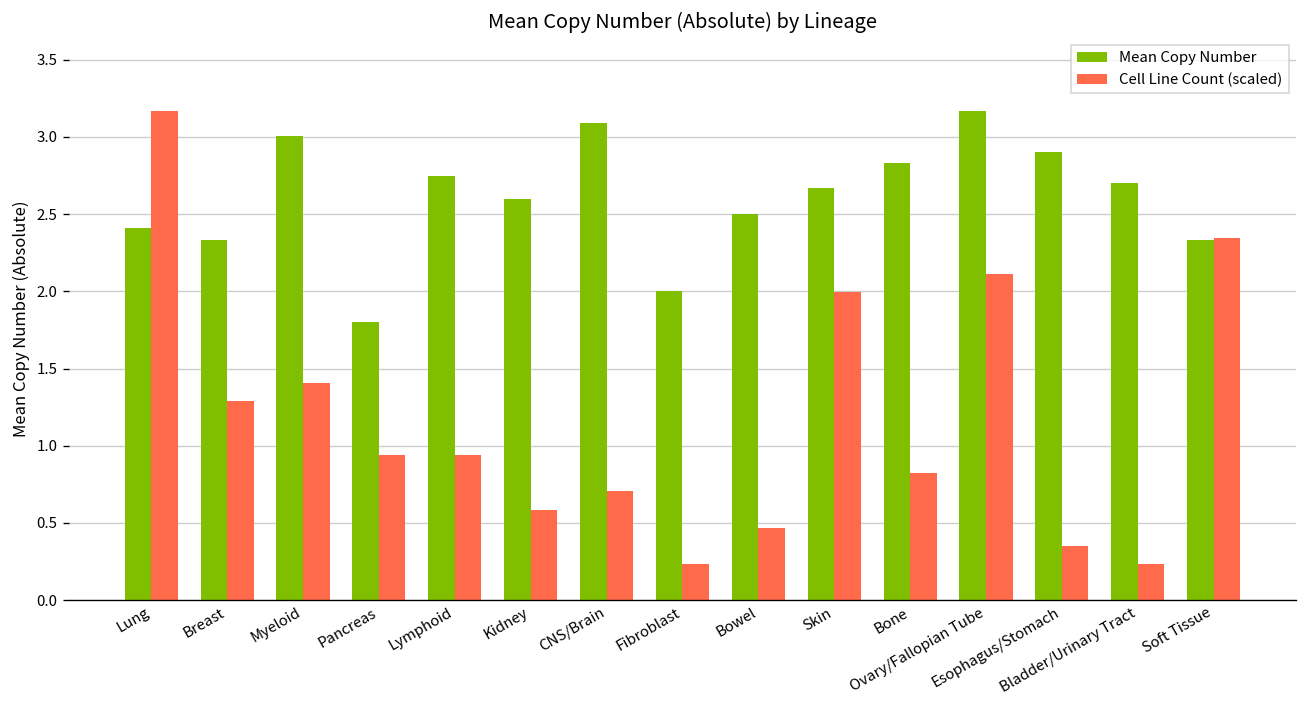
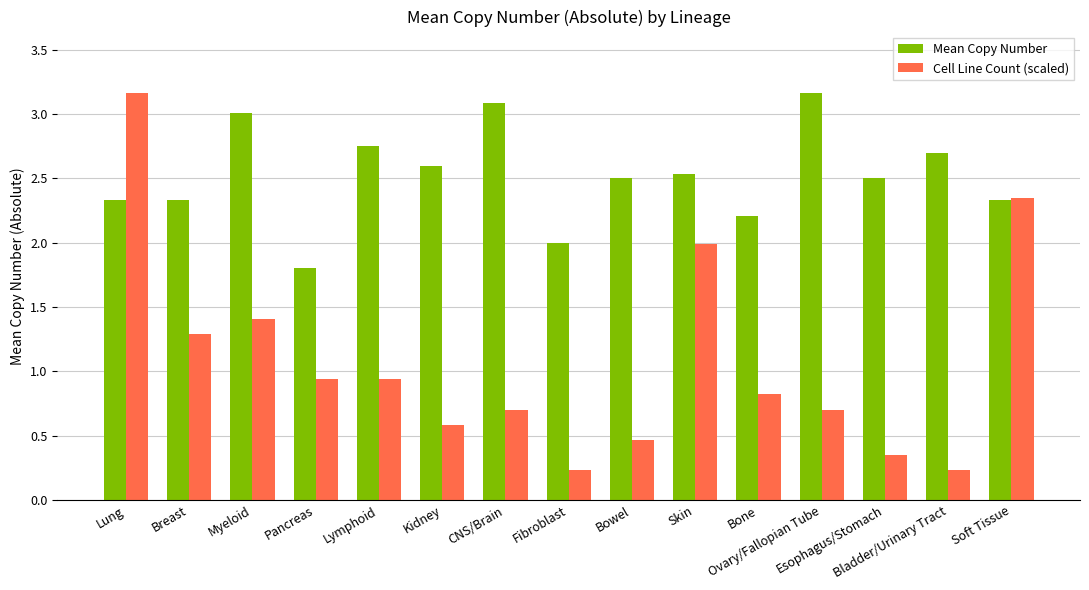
  {
    "Mean Copy Number": {
-     "Lung": 2.41,
+     "Lung": 2.33,
      "Breast": 2.33,
      "Myeloid": 3.01,
      "Pancreas": 1.80,
      "Lymphoid": 2.75,
      "Kidney": 2.60,
      "CNS/Brain": 3.09,
      "Fibroblast": 2.00,
      "Bowel": 2.50,
-     "Skin": 2.67,
-     "Bone": 2.83,
+     "Skin": 2.53,
+     "Bone": 2.21,
      "Ovary/Fallopian Tube": 3.17,
-     "Esophagus/Stomach": 2.9,
+     "Esophagus/Stomach": 2.5,
      "Bladder/Urinary Tract": 2.70,
      "Soft Tissue": 2.33
    },
    "Cell Line Count (scaled)": {
      "Lung": 3.17,
      "Breast": 1.29,
      "Myeloid": 1.41,
      "Pancreas": 0.94,
      "Lymphoid": 0.94,
      "Kidney": 0.59,
      "CNS/Brain": 0.70,
      "Fibroblast": 0.23,
      "Bowel": 0.47,
      "Skin": 1.99,
      "Bone": 0.82,
-     "Ovary/Fallopian Tube": 2.11,
+     "Ovary/Fallopian Tube": 0.70,
      "Esophagus/Stomach": 0.35,
      "Bladder/Urinary Tract": 0.23,
      "Soft Tissue": 2.35
    }
  }
